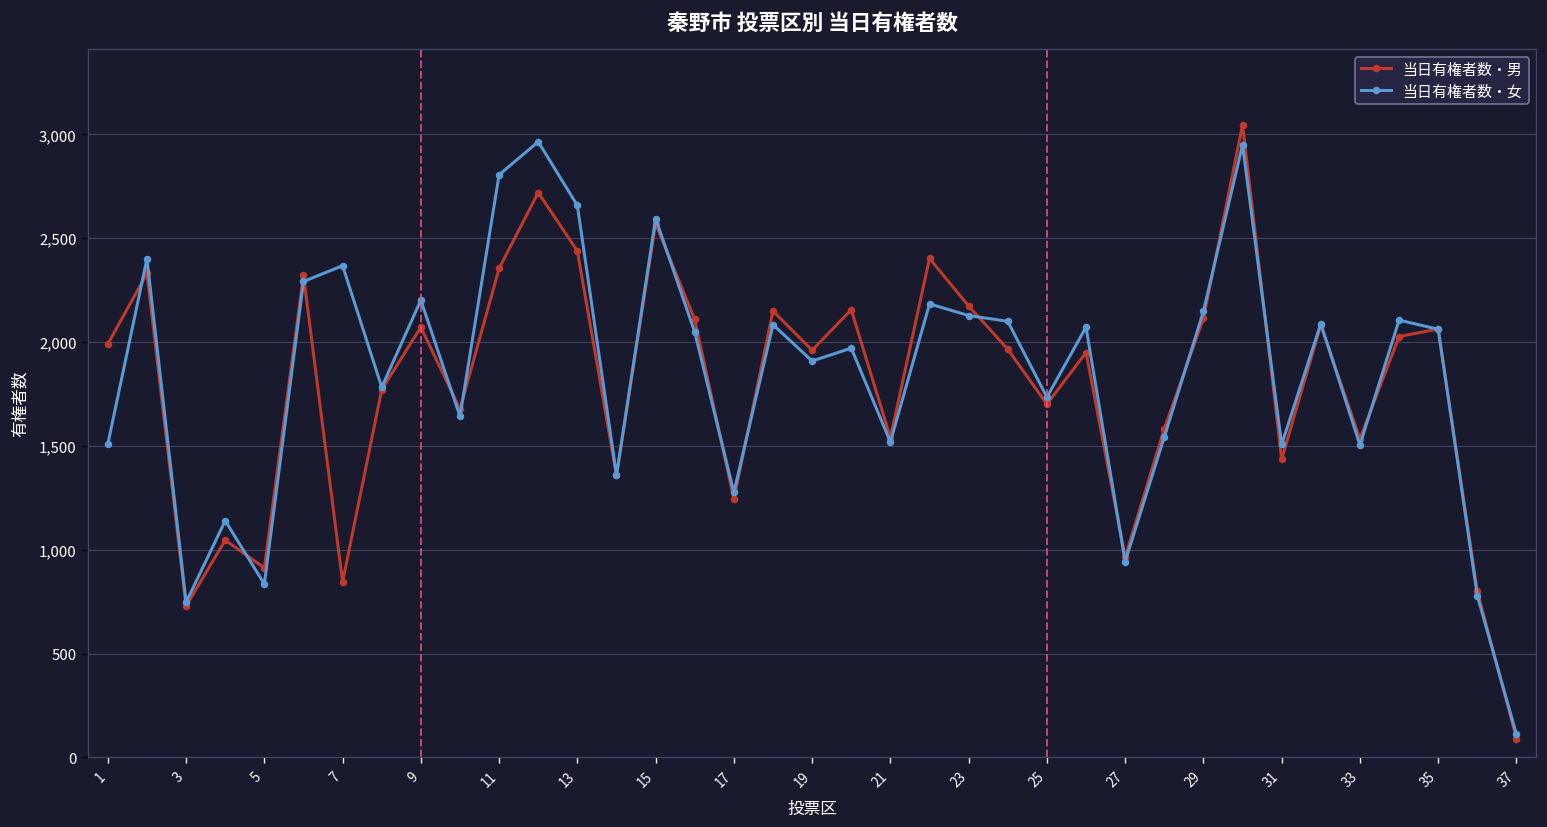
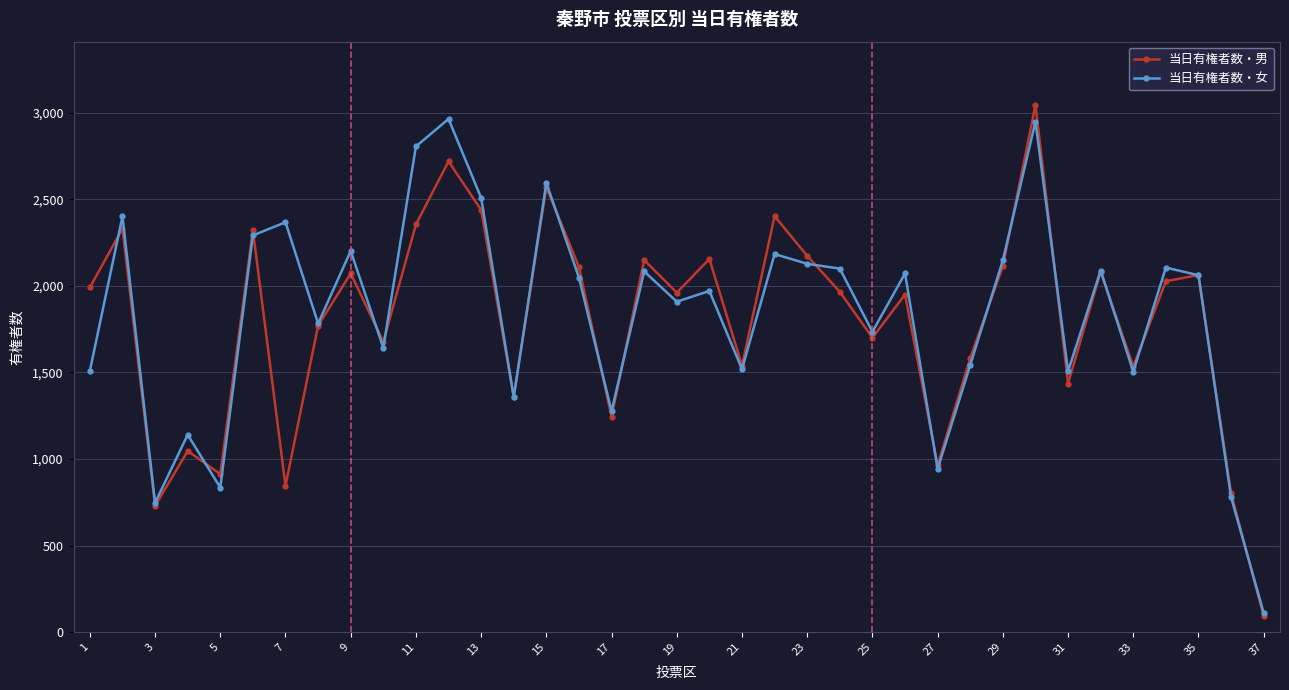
  {
    "当日有権者数・男": {
      "1": "1,990",
      "3": "730",
      "5": "910",
      "7": "850",
      "9": "2,070",
      "11": "2,360",
      "13": "2,440",
      "15": "2,570",
      "17": "1,240",
      "19": "1,960",
      "21": "1,540",
      "23": "2,170",
      "25": "1,700",
      "27": "960",
      "29": "2,110",
      "31": "1,440",
      "33": "1,530",
      "37": "90"
    },
    "当日有権者数・女": {
      "1": "1,510",
      "3": "750",
      "5": "840",
      "7": "2,370",
      "9": "2,200",
      "11": "2,810",
-     "13": "2,660",
+     "13": "2,510",
      "15": "2,600",
      "17": "1,280",
      "19": "1,910",
      "21": "1,520",
      "23": "2,130",
      "25": "1,740",
      "27": "940",
      "29": "2,150",
      "31": "1,510",
      "33": "1,510",
      "37": "110"
    }
  }
